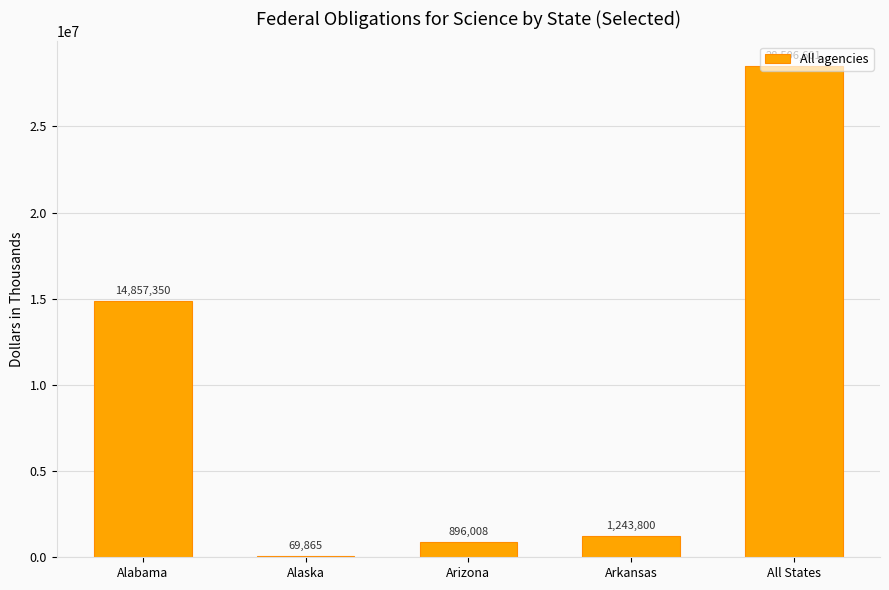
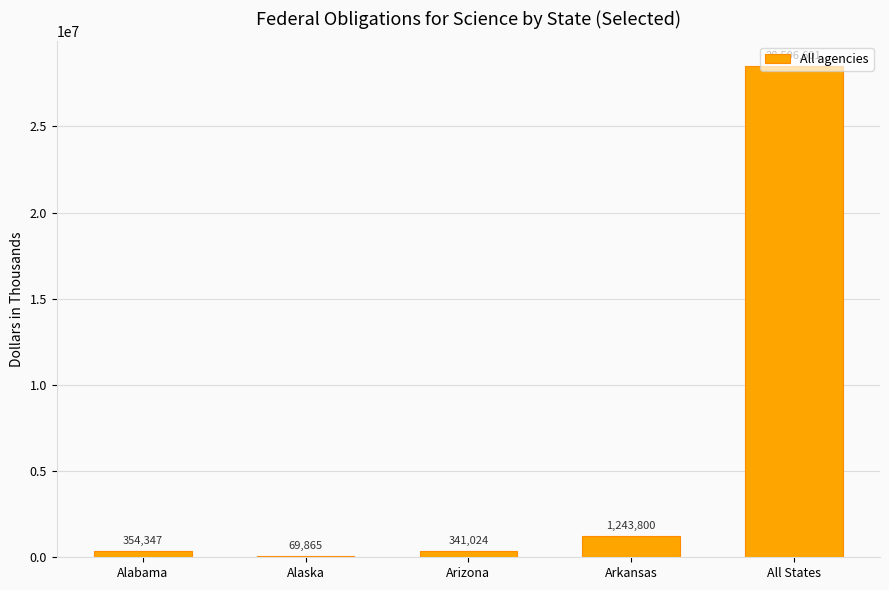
  {
-   "Alabama": "14,857,350",
+   "Alabama": "354,347",
    "Alaska": "69,865",
-   "Arizona": "896,008",
+   "Arizona": "341,024",
    "Arkansas": "1,243,800"
  }
